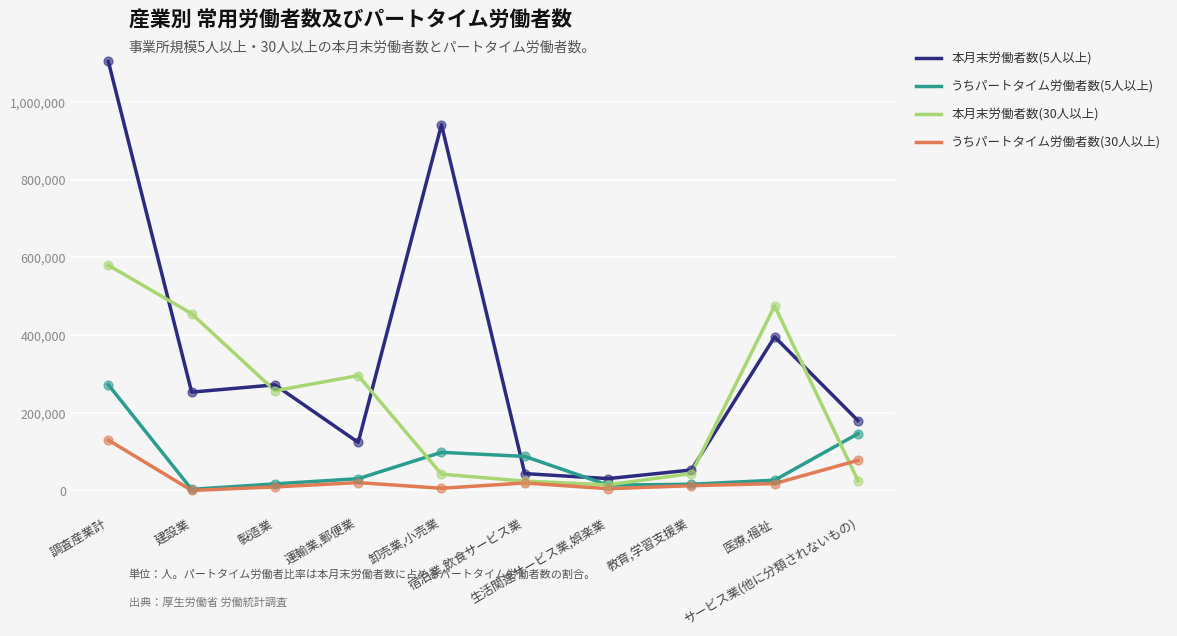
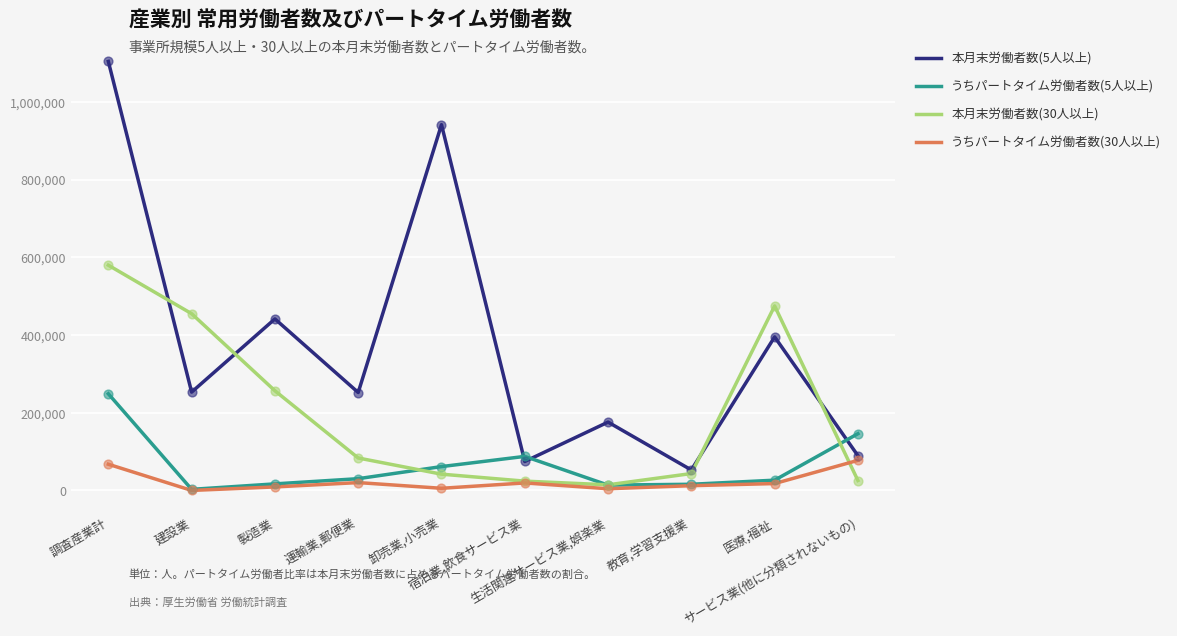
  {
    "本月末労働者数(5人以上)": {
      "調査産業計": "1,100,000",
      "建設業": "250,000",
-     "製造業": "270,000",
-     "運輸業,郵便業": "120,000",
+     "製造業": "440,000",
+     "運輸業,郵便業": "250,000",
      "卸売業,小売業": "940,000",
-     "宿泊業,飲食サービス業": "40,000",
-     "生活関連サービス業,娯楽業": "30,000",
+     "宿泊業,飲食サービス業": "70,000",
+     "生活関連サービス業,娯楽業": "180,000",
      "教育,学習支援業": "50,000",
      "医療,福祉": "400,000",
-     "サービス業(他に分類されないもの)": "180,000"
+     "サービス業(他に分類されないもの)": "90,000"
    },
    "うちパートタイム労働者数(5人以上)": {
-     "調査産業計": "270,000",
+     "調査産業計": "250,000",
      "製造業": "20,000",
      "運輸業,郵便業": "30,000",
-     "卸売業,小売業": "100,000",
+     "卸売業,小売業": "60,000",
      "宿泊業,飲食サービス業": "90,000",
      "医療,福祉": "30,000",
      "サービス業(他に分類されないもの)": "150,000"
    },
    "本月末労働者数(30人以上)": {
      "調査産業計": "580,000",
      "建設業": "450,000",
      "製造業": "260,000",
-     "運輸業,郵便業": "300,000",
+     "運輸業,郵便業": "80,000",
      "卸売業,小売業": "40,000",
      "教育,学習支援業": "40,000",
      "医療,福祉": "470,000",
      "サービス業(他に分類されないもの)": "30,000"
    },
    "うちパートタイム労働者数(30人以上)": {
-     "調査産業計": "130,000",
+     "調査産業計": "70,000",
      "製造業": "10,000",
      "運輸業,郵便業": "20,000",
      "卸売業,小売業": "10,000",
      "生活関連サービス業,娯楽業": "0",
      "医療,福祉": "20,000",
      "サービス業(他に分類されないもの)": "80,000"
    }
  }
